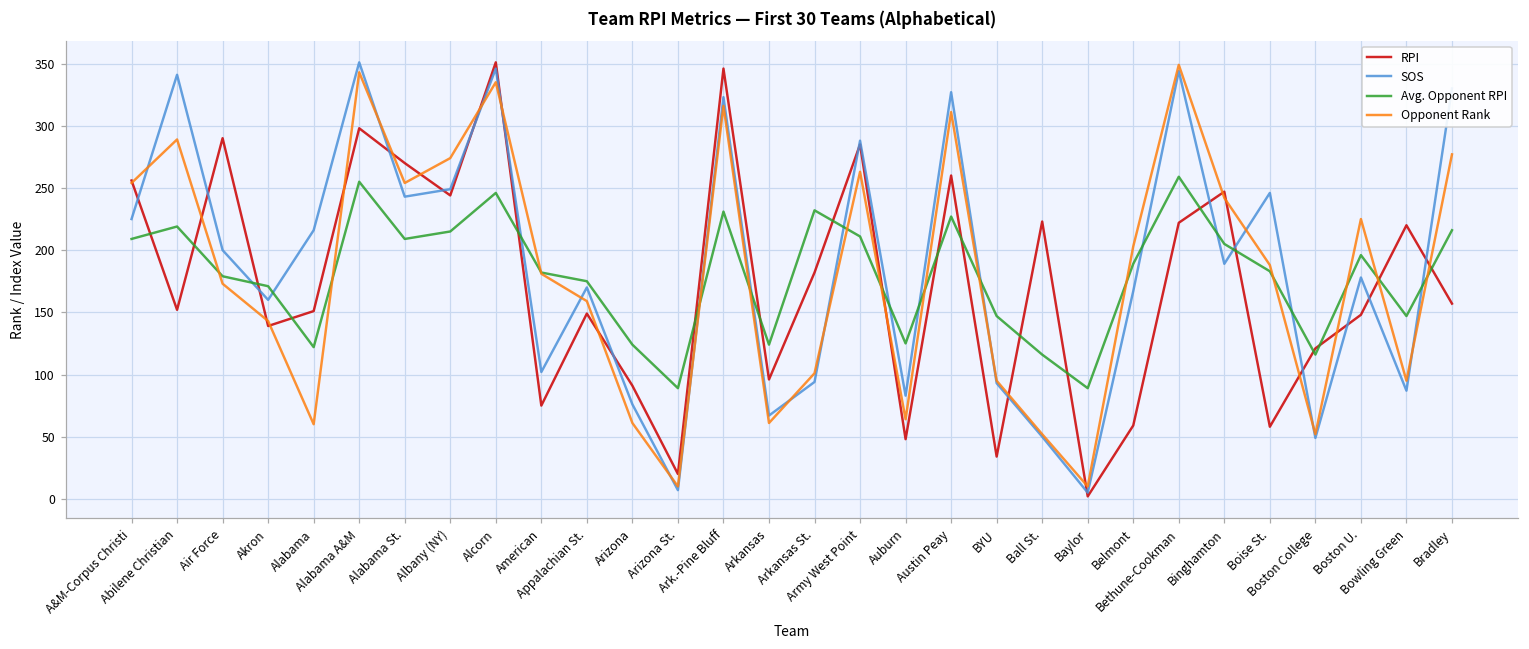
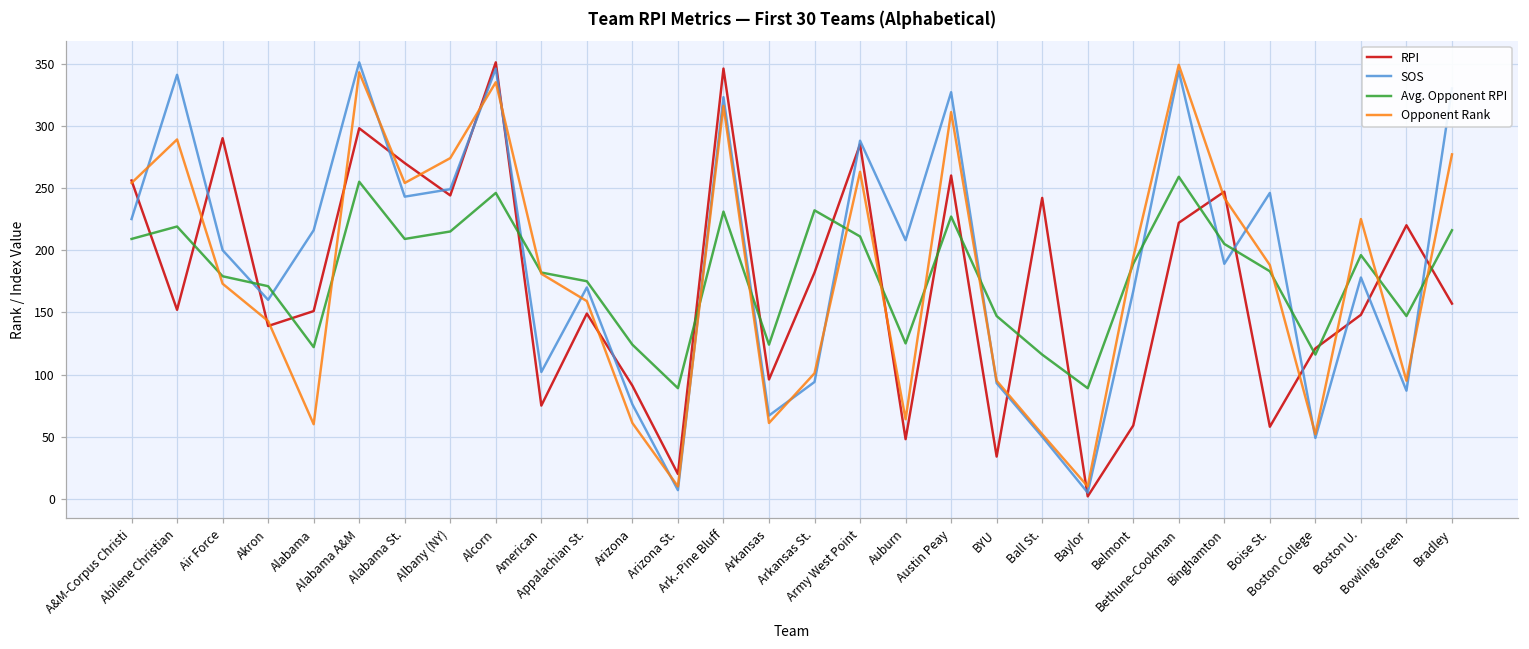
  {
    "RPI": {
      "Abilene Christian": 152,
      "Air Force": 290,
      "Akron": 139,
      "Alabama": 151,
      "Alabama A&M": 298,
      "Alabama St.": 270,
      "Albany (NY)": 244,
      "Alcorn": 351,
      "American": 75,
      "Appalachian St.": 149,
      "Arizona": 91,
      "Arizona St.": 20,
      "Ark.-Pine Bluff": 346,
      "Arkansas": 96,
      "Arkansas St.": 182,
      "Army West Point": 285,
      "Auburn": 48,
      "Austin Peay": 260,
      "BYU": 34,
-     "Ball St.": 223,
+     "Ball St.": 242,
      "Baylor": 2,
      "Belmont": 59,
      "Bethune-Cookman": 222,
      "Binghamton": 247,
      "Boise St.": 58,
      "Boston College": 121,
      "Boston U.": 148,
      "Bowling Green": 220,
      "Bradley": 157
    },
    "SOS": {
      "A&M-Corpus Christi": 225,
      "Abilene Christian": 341,
      "Air Force": 200,
      "Akron": 160,
      "Alabama": 216,
      "Alabama A&M": 351,
      "Alabama St.": 243,
      "Albany (NY)": 249,
      "Alcorn": 346,
      "American": 102,
      "Appalachian St.": 170,
      "Arizona": 76,
      "Arizona St.": 7,
      "Ark.-Pine Bluff": 323,
      "Arkansas": 67,
      "Arkansas St.": 94,
      "Army West Point": 288,
-     "Auburn": 83,
+     "Auburn": 208,
      "Austin Peay": 327,
      "Baylor": 5,
      "Belmont": 167,
      "Bethune-Cookman": 344,
      "Binghamton": 189,
      "Boise St.": 246,
      "Boston College": 49,
      "Boston U.": 178,
      "Bowling Green": 87
    },
    "Avg. Opponent RPI": {
      "A&M-Corpus Christi": 209,
      "Abilene Christian": 219,
      "Air Force": 179,
      "Akron": 171,
      "Alabama": 122,
      "Alabama A&M": 255,
      "Alabama St.": 209,
      "Albany (NY)": 215,
      "Alcorn": 246,
      "Appalachian St.": 175,
      "Arizona": 124,
      "Arizona St.": 89,
      "Ark.-Pine Bluff": 231,
      "Arkansas": 124,
      "Arkansas St.": 232,
      "Army West Point": 211,
      "Auburn": 125,
      "Austin Peay": 227,
      "BYU": 147,
      "Ball St.": 116,
      "Baylor": 89,
      "Belmont": 189,
      "Bethune-Cookman": 259,
      "Binghamton": 205,
      "Boise St.": 183,
      "Boston College": 116,
      "Boston U.": 196,
      "Bowling Green": 147,
      "Bradley": 216
    },
    "Opponent Rank": {
      "Abilene Christian": 289,
      "Air Force": 173,
      "Akron": 143,
      "Alabama": 60,
      "Alabama A&M": 343,
      "Alabama St.": 254,
      "Albany (NY)": 274,
      "Alcorn": 335,
      "Appalachian St.": 159,
      "Arizona": 61,
      "Arizona St.": 10,
      "Ark.-Pine Bluff": 316,
      "Arkansas": 61,
      "Arkansas St.": 101,
      "Army West Point": 263,
      "Auburn": 64,
      "Austin Peay": 311,
      "Baylor": 10,
-     "Belmont": 203,
+     "Belmont": 194,
      "Bethune-Cookman": 349,
      "Binghamton": 242,
      "Boise St.": 188,
      "Boston College": 52,
      "Boston U.": 225,
      "Bowling Green": 95,
      "Bradley": 277
    }
  }
